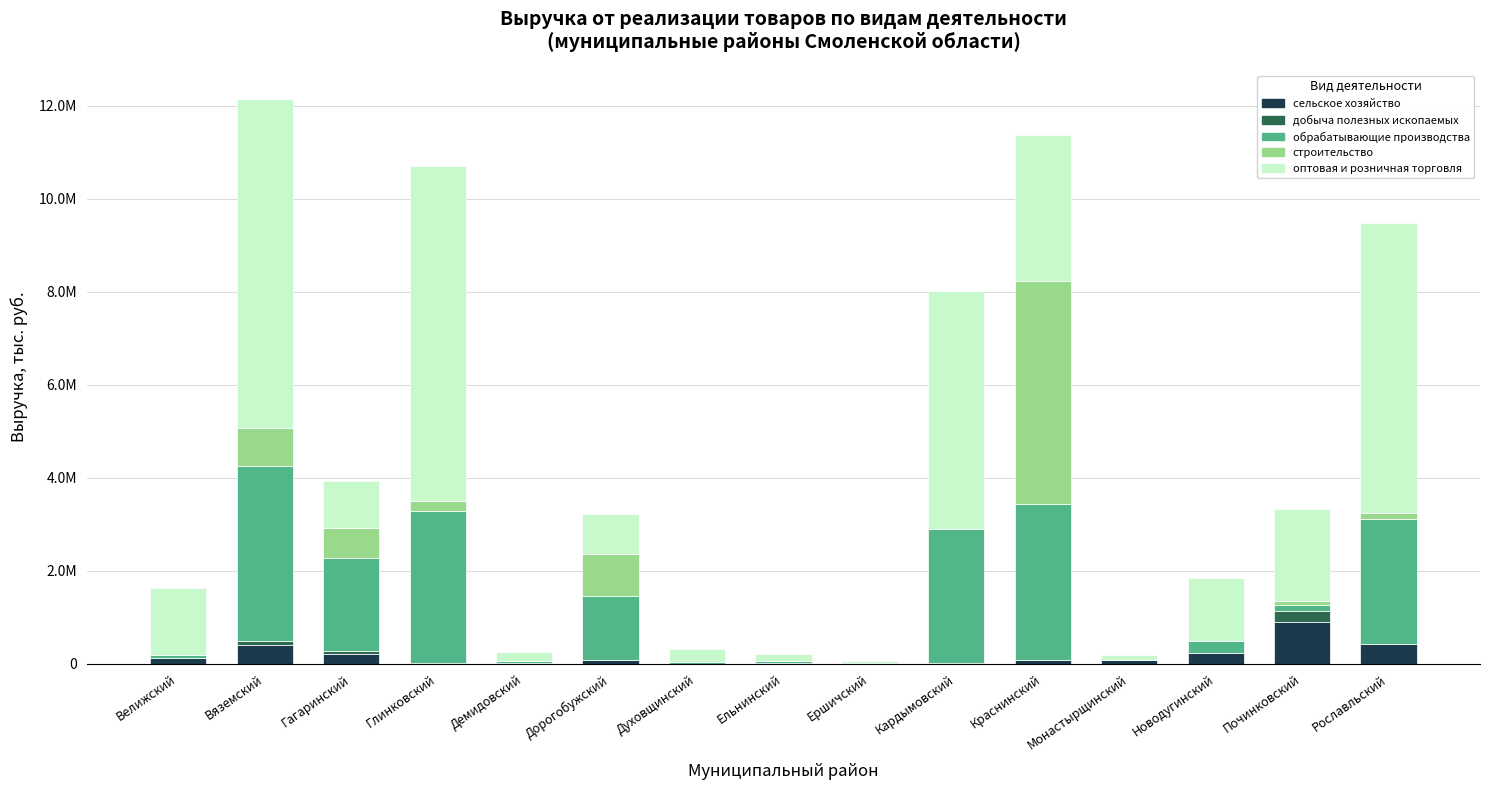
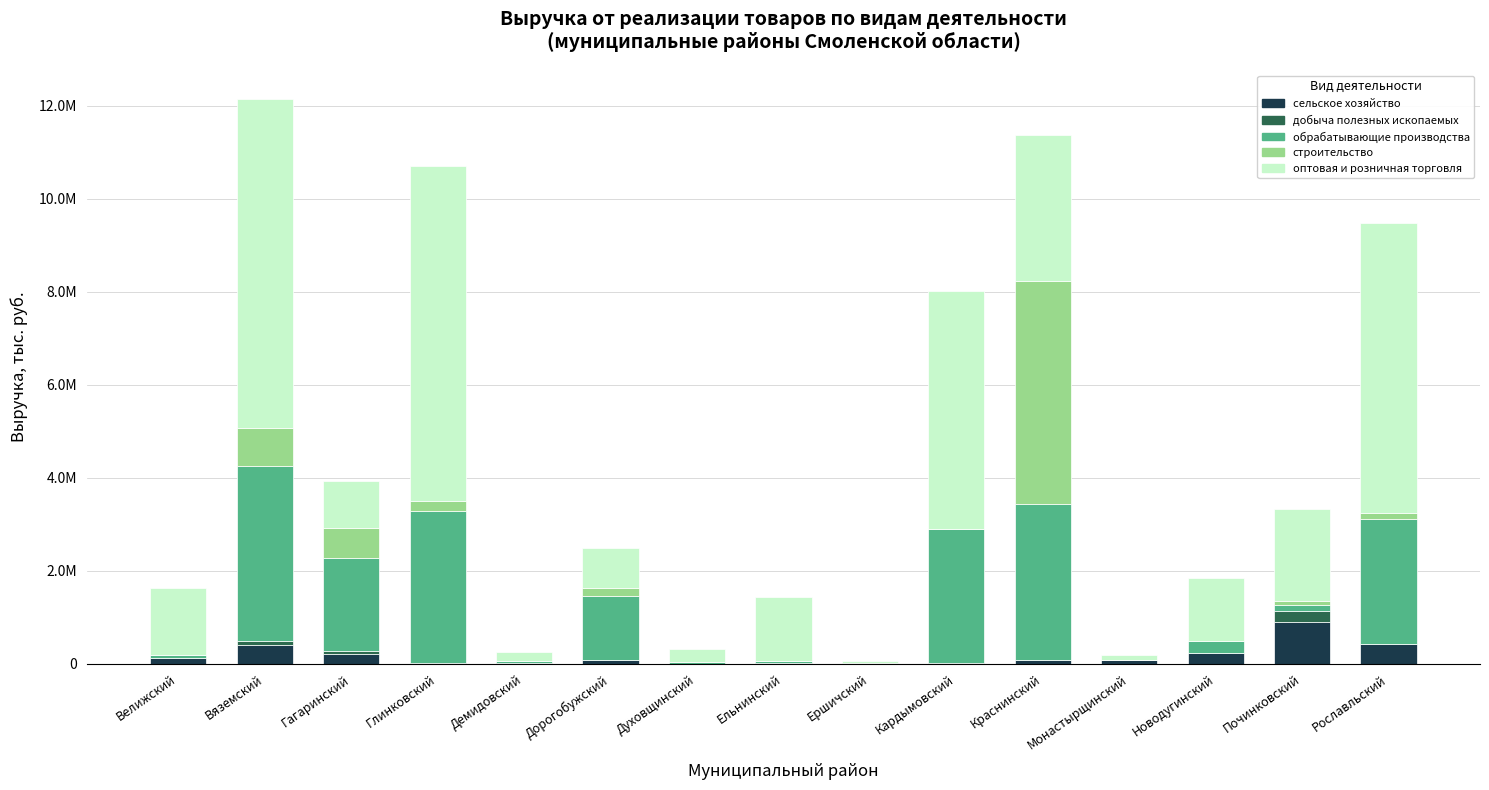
  {
    "обрабатывающие производства": {
      "Велижский": 100000,
      "Вяземский": 3800000,
      "Гагаринский": 2000000,
      "Глинковский": 3300000,
      "Дорогобужский": 1400000,
      "Кардымовский": 2900000,
      "Краснинский": 3400000,
      "Монастырщинский": 0,
      "Новодугинский": 300000,
      "Починковский": 100000,
      "Рославльский": 2700000
    },
    "строительство": {
      "Велижский": 0,
      "Вяземский": 800000,
      "Гагаринский": 700000,
      "Глинковский": 200000,
      "Демидовский": 0,
-     "Дорогобужский": 900000,
+     "Дорогобужский": 200000,
      "Духовщинский": 0,
      "Ершичский": 0,
      "Кардымовский": 0,
      "Краснинский": 4800000,
      "Монастырщинский": 0,
      "Новодугинский": 0,
      "Починковский": 100000,
      "Рославльский": 100000
    },
    "оптовая и розничная торговля": {
      "Велижский": 1400000,
      "Вяземский": 7100000,
      "Гагаринский": 1000000,
      "Глинковский": 7200000,
      "Демидовский": 200000,
      "Дорогобужский": 900000,
      "Духовщинский": 300000,
-     "Ельнинский": 200000,
+     "Ельнинский": 1400000,
      "Кардымовский": 5100000,
      "Краснинский": 3100000,
      "Монастырщинский": 100000,
      "Новодугинский": 1300000,
      "Починковский": 2000000,
      "Рославльский": 6200000
    }
  }
